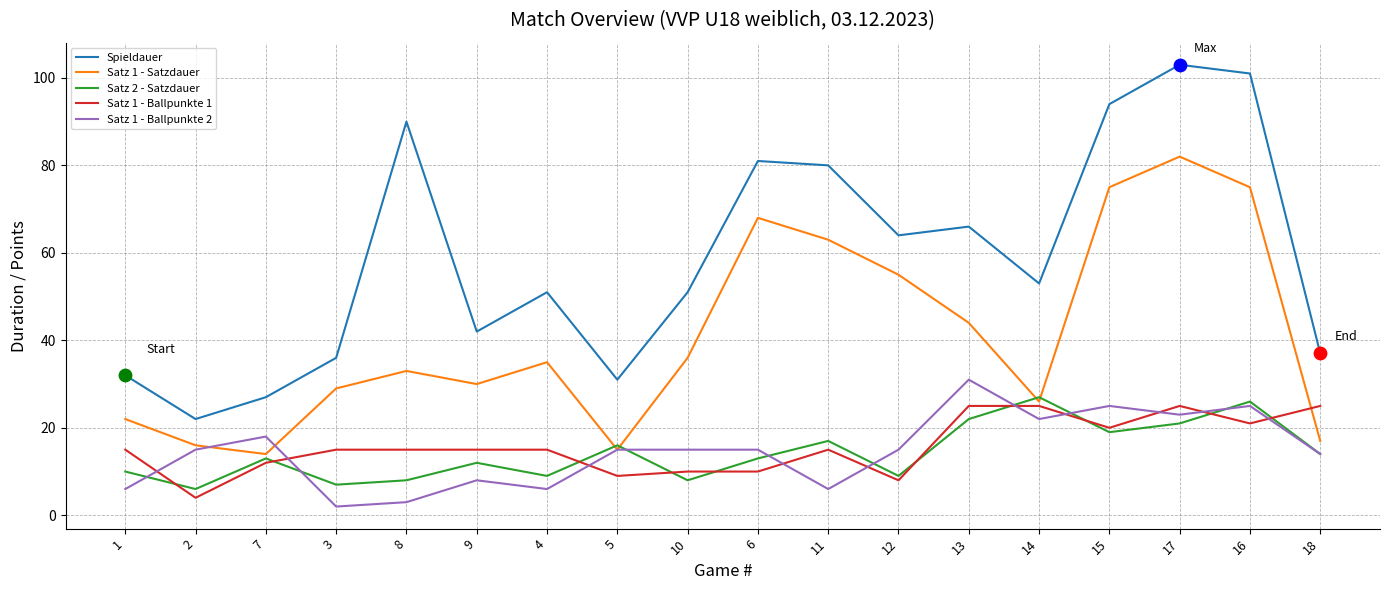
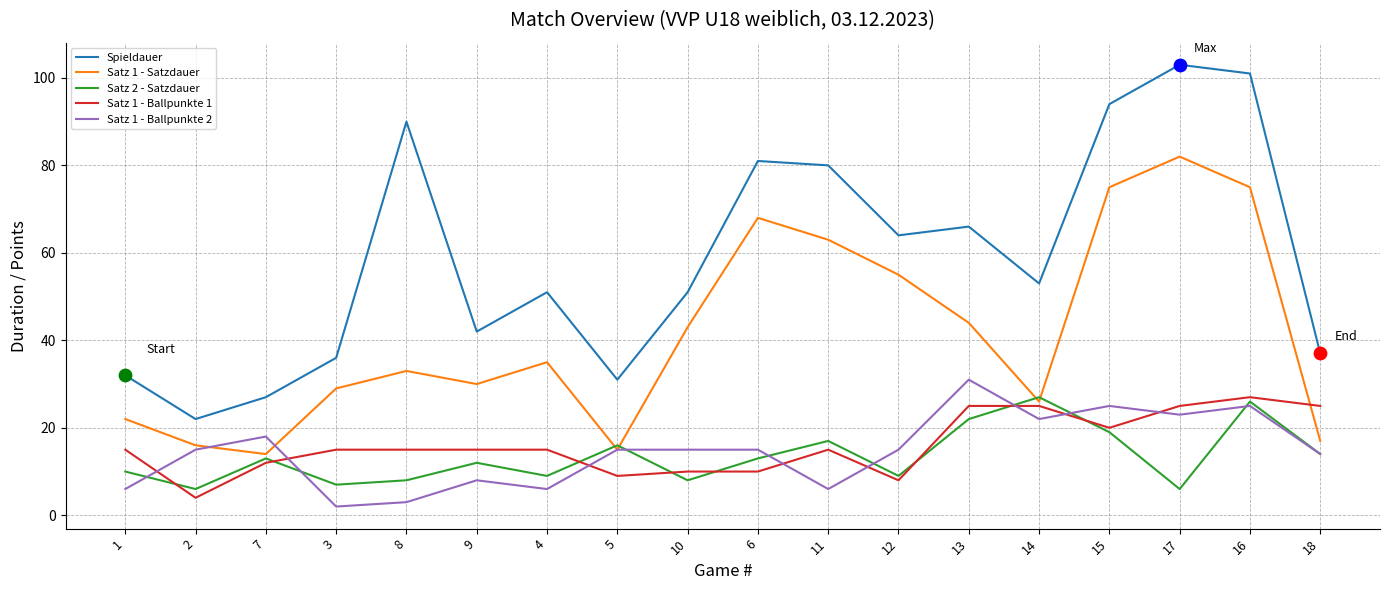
  {
    "Spieldauer": {
      "2": 22,
      "7": 27,
      "3": 36,
      "8": 90,
      "9": 42,
      "4": 51,
      "5": 31,
      "10": 51,
      "6": 81,
      "11": 80,
      "12": 64,
      "13": 66,
      "14": 53,
      "15": 94,
      "16": 101
    },
    "Satz 1 - Satzdauer": {
      "1": 22,
      "2": 16,
      "7": 14,
      "3": 29,
      "8": 33,
      "9": 30,
      "4": 35,
-     "10": 36,
+     "10": 43,
      "6": 68,
      "11": 63,
      "12": 55,
      "13": 44,
      "14": 26,
      "15": 75,
      "17": 82,
      "16": 75,
      "18": 17
    },
    "Satz 2 - Satzdauer": {
      "1": 10,
      "2": 6,
      "7": 13,
      "3": 7,
      "8": 8,
      "9": 12,
      "4": 9,
      "5": 16,
      "10": 8,
      "6": 13,
      "11": 17,
      "12": 9,
      "13": 22,
      "14": 27,
      "15": 19,
-     "17": 21,
+     "17": 6,
      "16": 26
    },
    "Satz 1 - Ballpunkte 1": {
      "1": 15,
      "2": 4,
      "7": 12,
      "3": 15,
      "8": 15,
      "9": 15,
      "4": 15,
      "5": 9,
      "10": 10,
      "6": 10,
      "11": 15,
      "12": 8,
      "13": 25,
      "14": 25,
      "15": 20,
      "17": 25,
-     "16": 21,
+     "16": 27,
      "18": 25
    },
    "Satz 1 - Ballpunkte 2": {
      "1": 6,
      "2": 15,
      "7": 18,
      "3": 2,
      "8": 3,
      "9": 8,
      "4": 6,
      "10": 15,
      "6": 15,
      "11": 6,
      "12": 15,
      "13": 31,
      "14": 22,
      "15": 25,
      "17": 23,
      "16": 25
    }
  }
